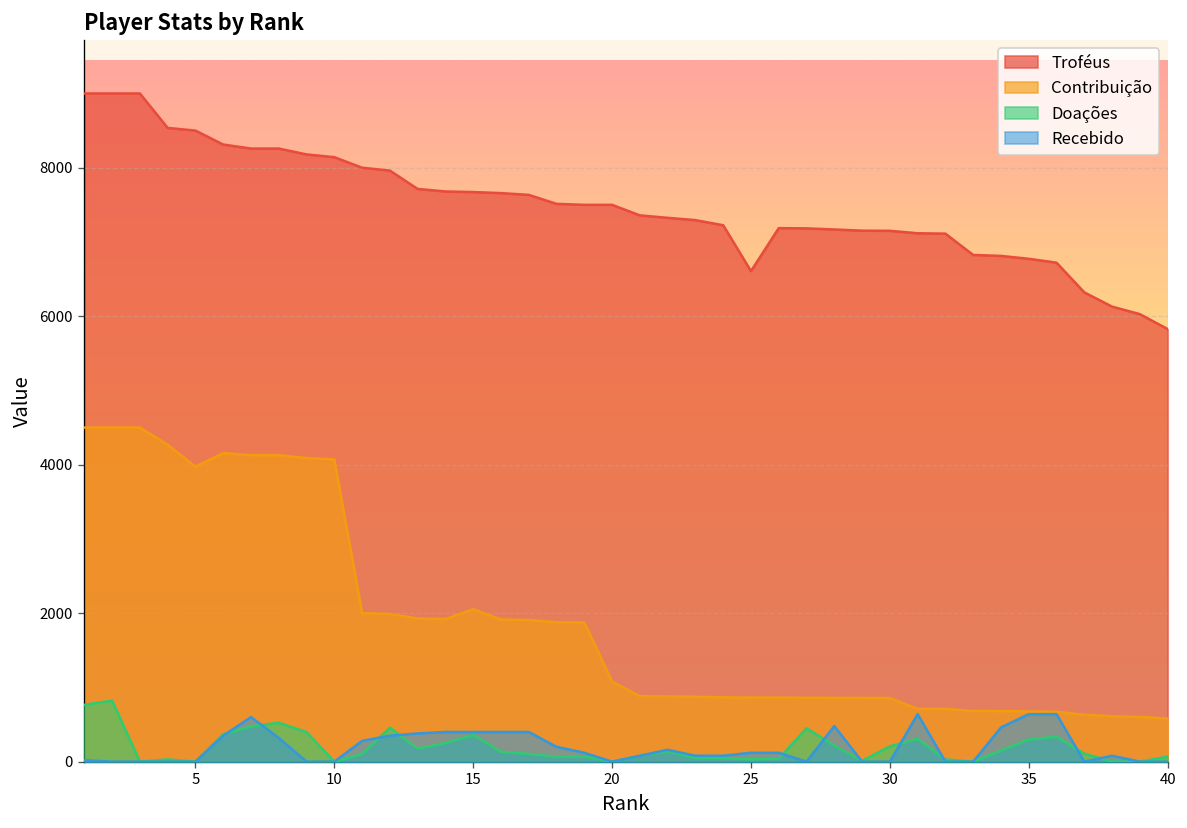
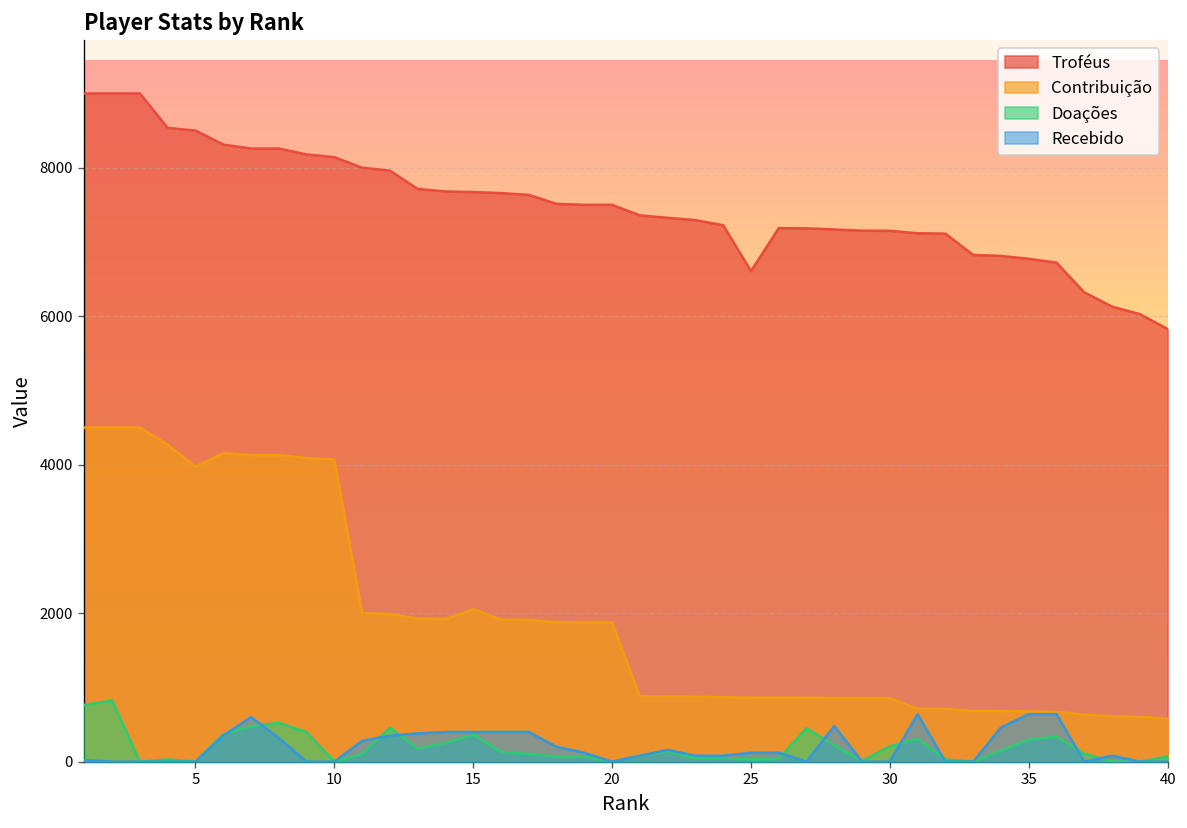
  {
    "Troféus": {
      "5": 8500,
      "10": 8100,
      "15": 7700,
      "20": 7500,
      "25": 6600,
      "30": 7200,
      "35": 6800,
      "40": 5800
    },
    "Contribuição": {
      "5": 4000,
      "10": 4100,
      "15": 2100,
-     "20": 1100,
+     "20": 1900,
      "25": 900,
      "30": 900,
      "40": 600
    },
    "Doações": {
      "25": 0,
      "30": 200,
      "35": 300,
      "40": 100
    },
    "Recebido": {
      "25": 100,
      "30": 0,
      "40": 0
    }
  }
